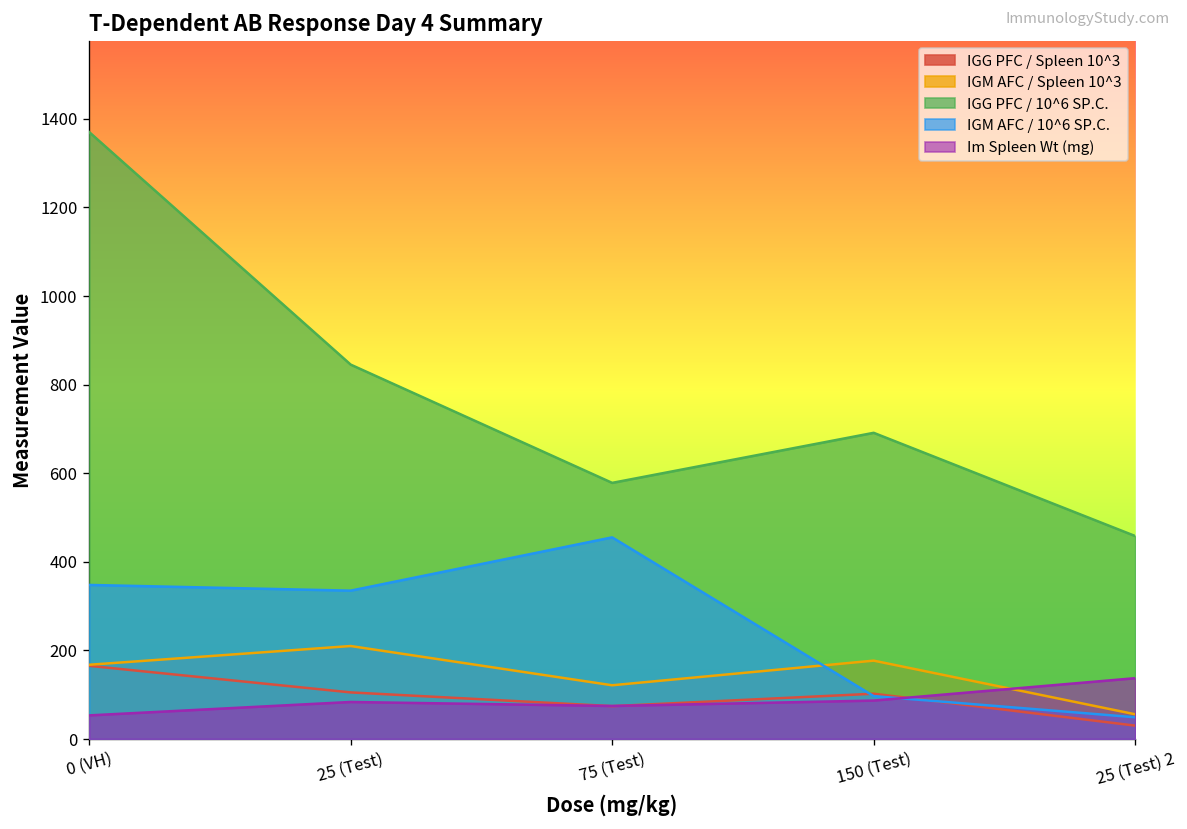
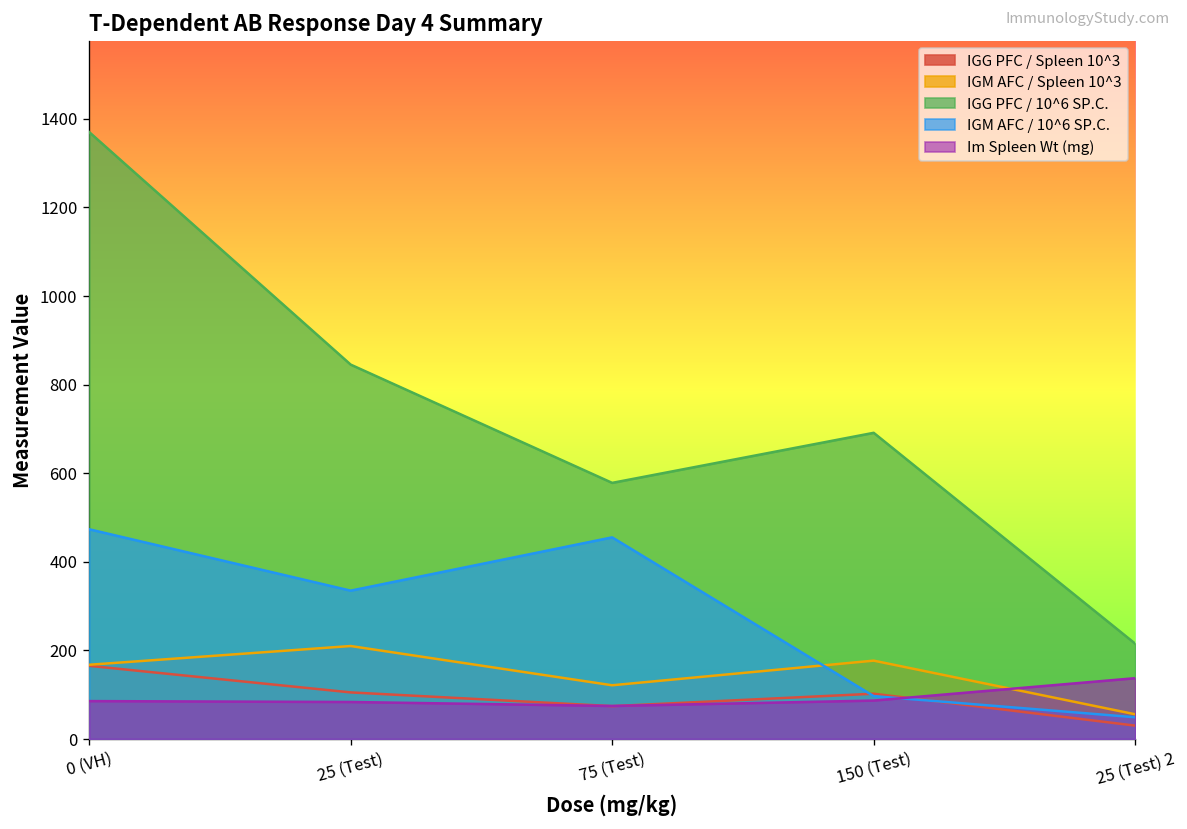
  {
    "IGG PFC / Spleen 10^3": {
      "25 (Test)": 110,
      "25 (Test) 2": 30
    },
    "IGM AFC / Spleen 10^3": {
      "25 (Test)": 210,
      "75 (Test)": 120,
      "150 (Test)": 180
    },
    "IGG PFC / 10^6 SP.C.": {
      "0 (VH)": 1370,
      "25 (Test)": 850,
      "75 (Test)": 580,
      "150 (Test)": 690,
-     "25 (Test) 2": 460
+     "25 (Test) 2": 220
    },
    "IGM AFC / 10^6 SP.C.": {
-     "0 (VH)": 350,
+     "0 (VH)": 470,
      "25 (Test)": 330,
      "75 (Test)": 460
    },
    "Im Spleen Wt (mg)": {
-     "0 (VH)": 50,
+     "0 (VH)": 90,
      "25 (Test)": 80,
      "150 (Test)": 90,
      "25 (Test) 2": 140
    }
  }
